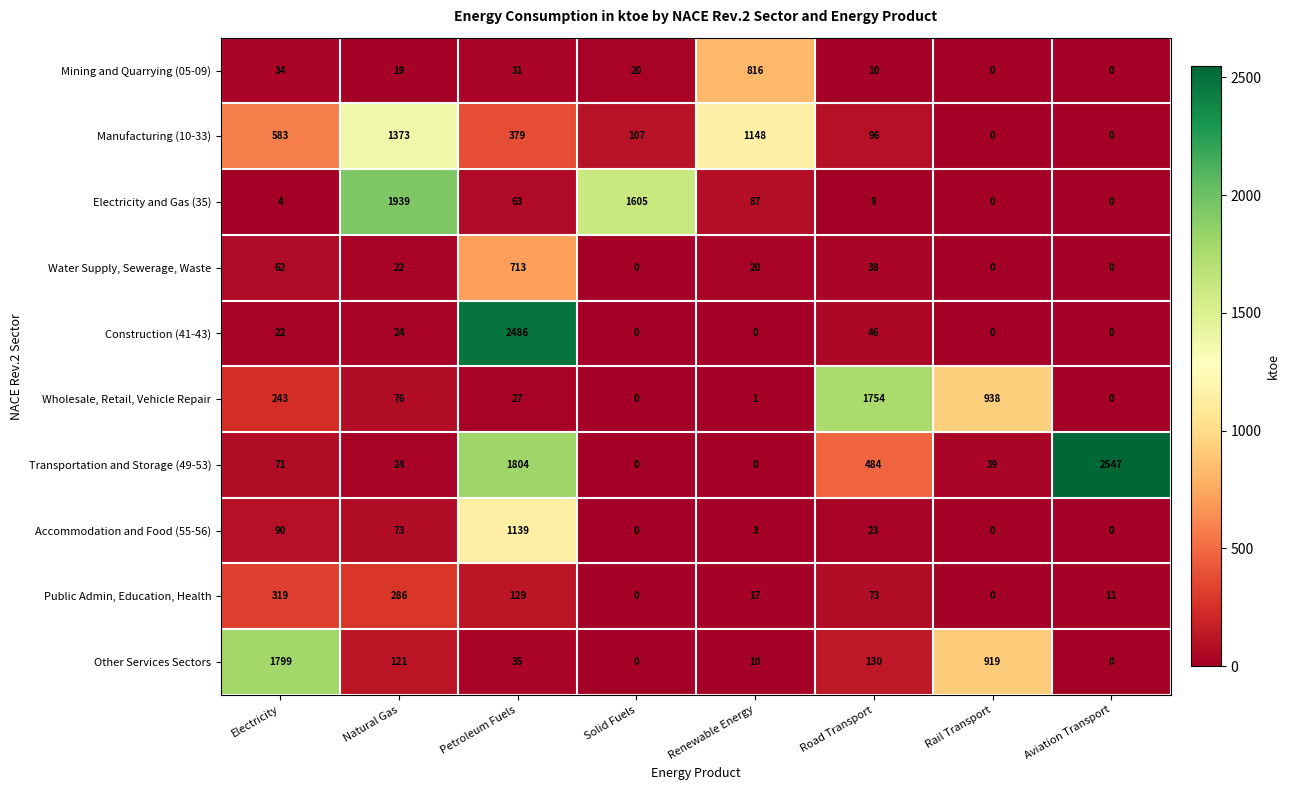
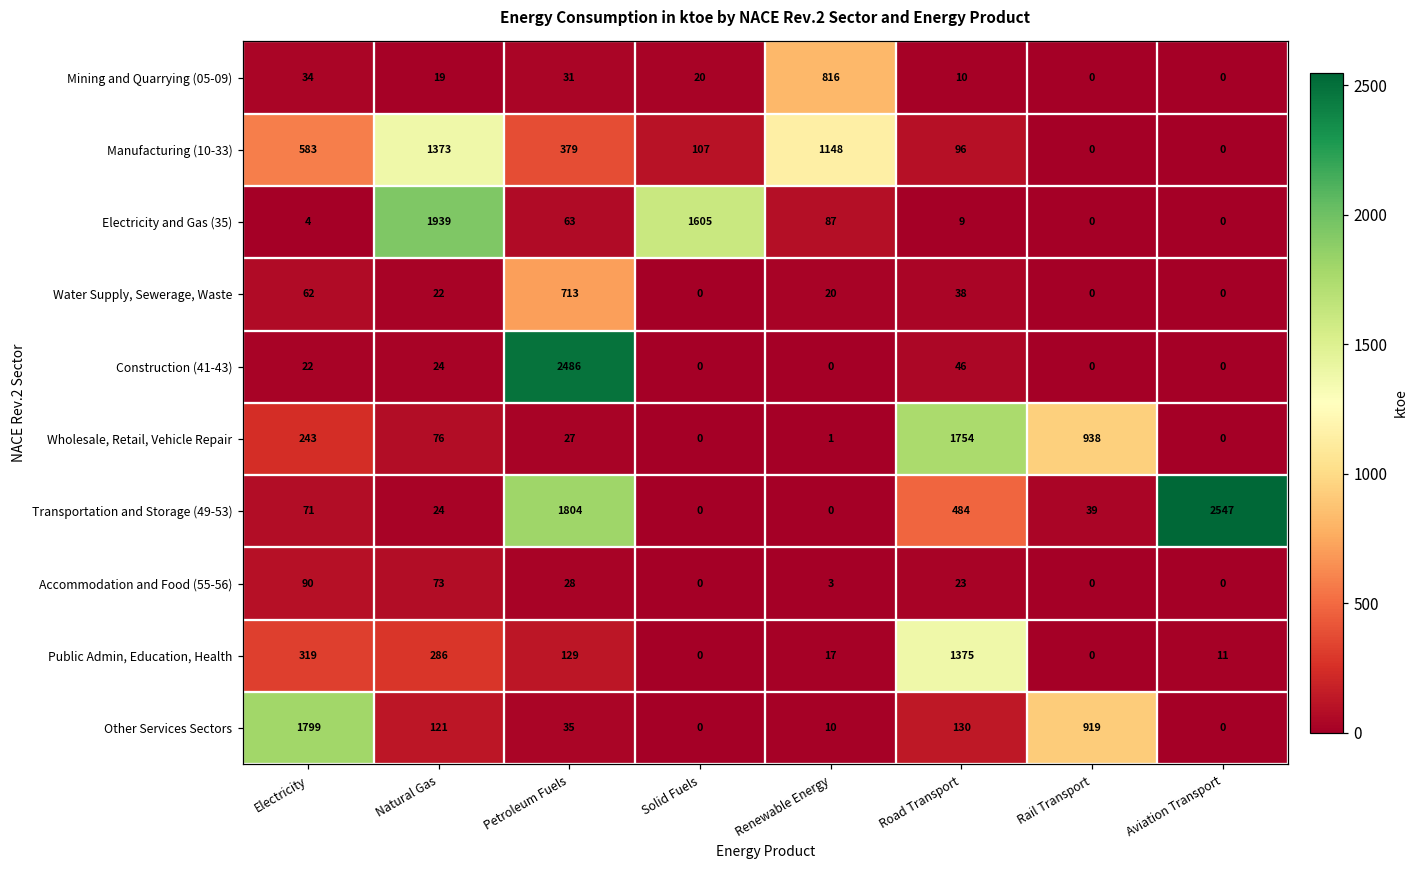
  {
    "Mining and Quarrying (05-09)": {
      "Electricity": 34,
      "Natural Gas": 19,
      "Petroleum Fuels": 31,
      "Solid Fuels": 20,
      "Renewable Energy": 816,
      "Road Transport": 10,
      "Rail Transport": 0,
      "Aviation Transport": 0
    },
    "Manufacturing (10-33)": {
      "Electricity": 583,
      "Natural Gas": 1373,
      "Petroleum Fuels": 379,
      "Solid Fuels": 107,
      "Renewable Energy": 1148,
      "Road Transport": 96,
      "Rail Transport": 0,
      "Aviation Transport": 0
    },
    "Electricity and Gas (35)": {
      "Electricity": 4,
      "Natural Gas": 1939,
      "Petroleum Fuels": 63,
      "Solid Fuels": 1605,
      "Renewable Energy": 87,
      "Road Transport": 9,
      "Rail Transport": 0,
      "Aviation Transport": 0
    },
    "Water Supply, Sewerage, Waste": {
      "Electricity": 62,
      "Natural Gas": 22,
      "Petroleum Fuels": 713,
      "Solid Fuels": 0,
      "Renewable Energy": 20,
      "Road Transport": 38,
      "Rail Transport": 0,
      "Aviation Transport": 0
    },
    "Construction (41-43)": {
      "Electricity": 22,
      "Natural Gas": 24,
      "Petroleum Fuels": 2486,
      "Solid Fuels": 0,
      "Renewable Energy": 0,
      "Road Transport": 46,
      "Rail Transport": 0,
      "Aviation Transport": 0
    },
    "Wholesale, Retail, Vehicle Repair": {
      "Electricity": 243,
      "Natural Gas": 76,
      "Petroleum Fuels": 27,
      "Solid Fuels": 0,
      "Renewable Energy": 1,
      "Road Transport": 1754,
      "Rail Transport": 938,
      "Aviation Transport": 0
    },
    "Transportation and Storage (49-53)": {
      "Electricity": 71,
      "Natural Gas": 24,
      "Petroleum Fuels": 1804,
      "Solid Fuels": 0,
      "Renewable Energy": 0,
      "Road Transport": 484,
      "Rail Transport": 39,
      "Aviation Transport": 2547
    },
    "Accommodation and Food (55-56)": {
      "Electricity": 90,
      "Natural Gas": 73,
-     "Petroleum Fuels": 1139,
+     "Petroleum Fuels": 28,
      "Solid Fuels": 0,
      "Renewable Energy": 3,
      "Road Transport": 23,
      "Rail Transport": 0,
      "Aviation Transport": 0
    },
    "Public Admin, Education, Health": {
      "Electricity": 319,
      "Natural Gas": 286,
      "Petroleum Fuels": 129,
      "Solid Fuels": 0,
      "Renewable Energy": 17,
-     "Road Transport": 73,
+     "Road Transport": 1375,
      "Rail Transport": 0,
      "Aviation Transport": 11
    },
    "Other Services Sectors": {
      "Electricity": 1799,
      "Natural Gas": 121,
      "Petroleum Fuels": 35,
      "Solid Fuels": 0,
      "Renewable Energy": 10,
      "Road Transport": 130,
      "Rail Transport": 919,
      "Aviation Transport": 0
    }
  }
